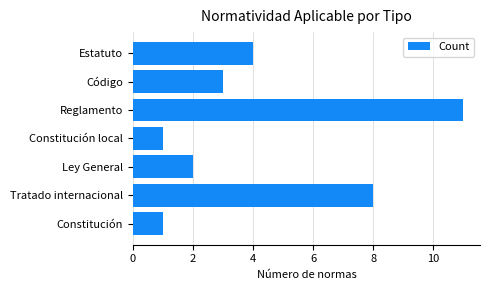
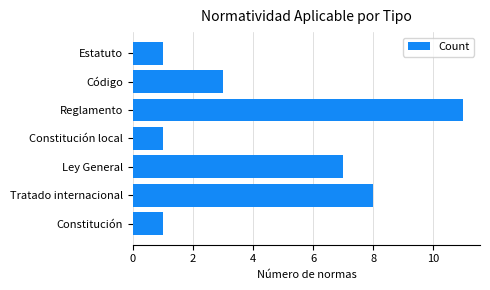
  {
-   "Estatuto": 4,
+   "Estatuto": 1,
    "Código": 3,
    "Reglamento": 11,
    "Constitución local": 1,
-   "Ley General": 2,
+   "Ley General": 7,
    "Tratado internacional": 8,
    "Constitución": 1
  }
